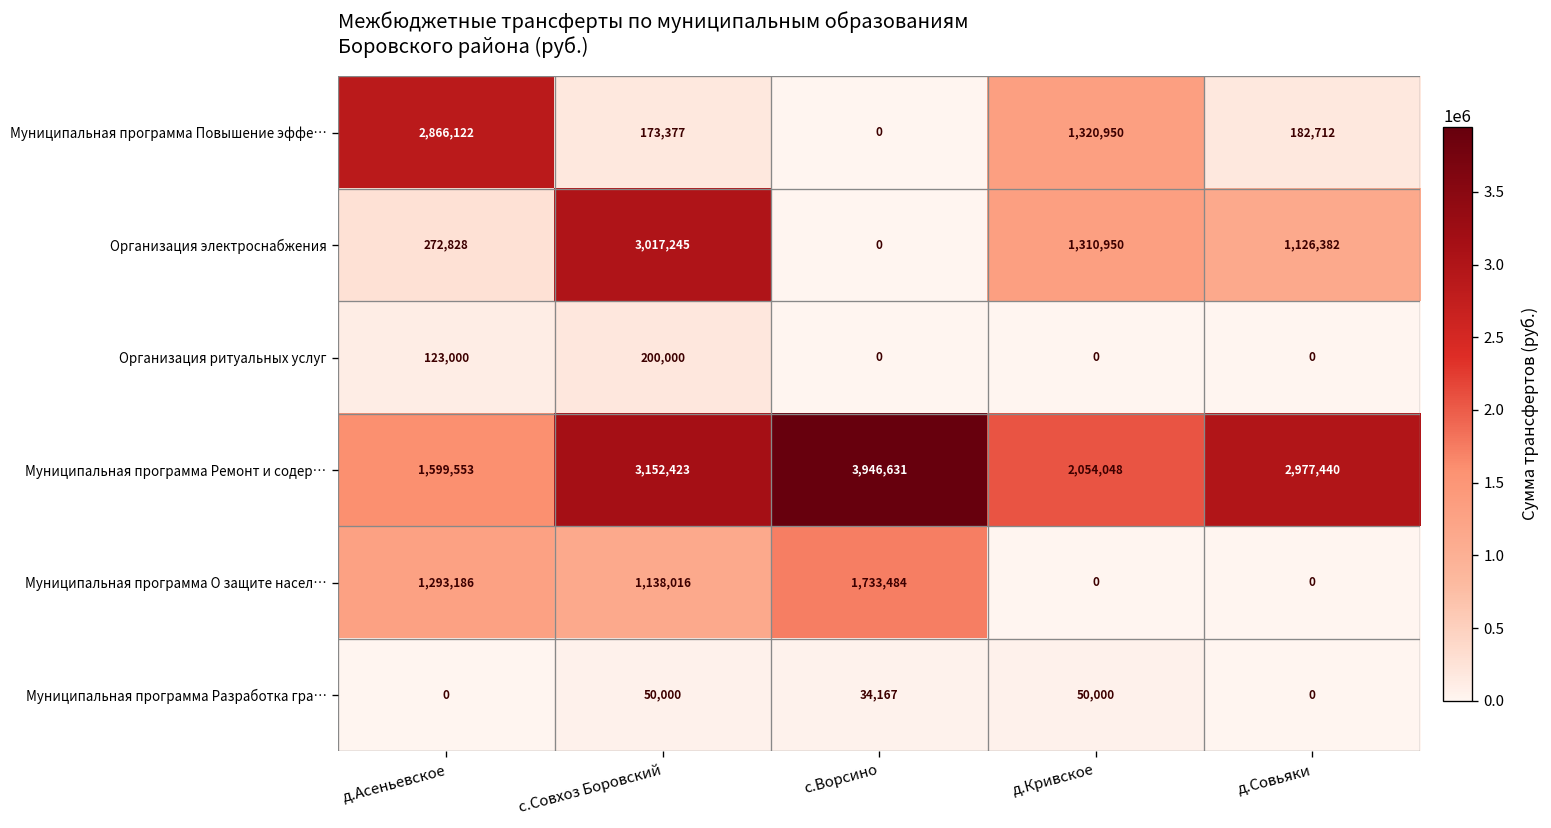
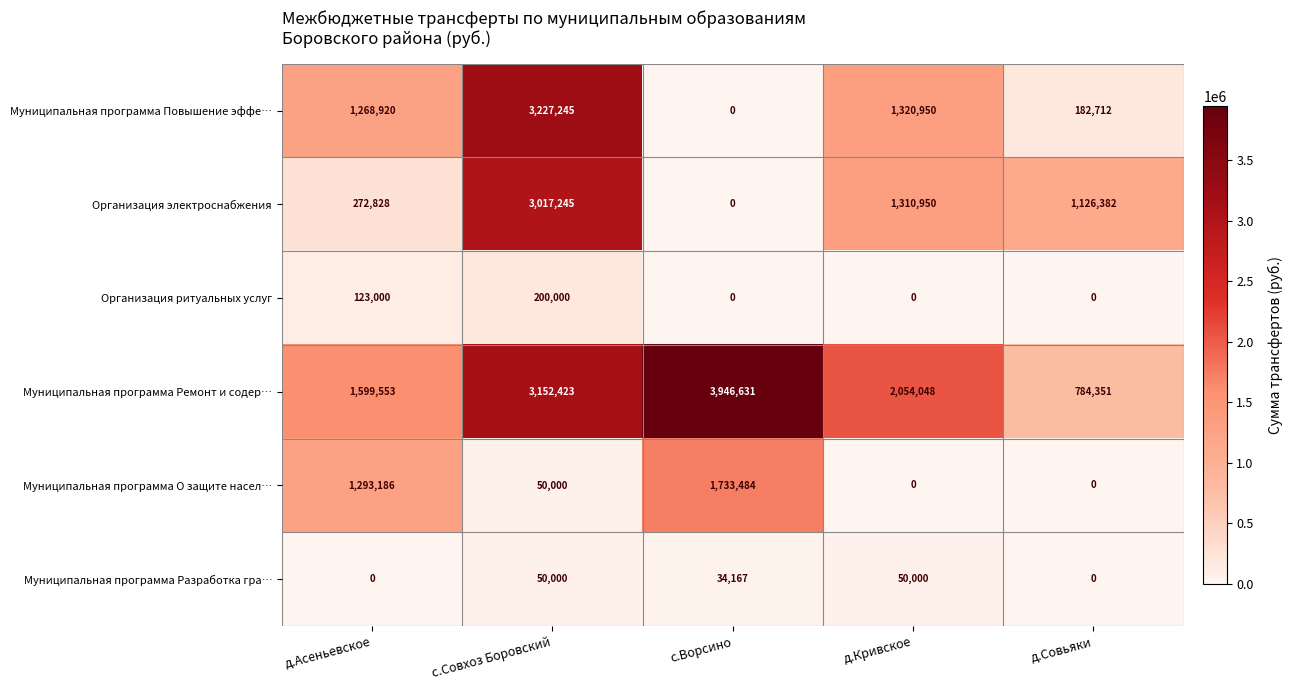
  {
    "Муниципальная программа Повышение эффе…": {
-     "д.Асеньевское": "2,866,122",
-     "с.Совхоз Боровский": "173,377",
+     "д.Асеньевское": "1,268,920",
+     "с.Совхоз Боровский": "3,227,245",
      "с.Ворсино": "0",
      "д.Кривское": "1,320,950",
      "д.Совьяки": "182,712"
    },
    "Организация электроснабжения": {
      "д.Асеньевское": "272,828",
      "с.Совхоз Боровский": "3,017,245",
      "с.Ворсино": "0",
      "д.Кривское": "1,310,950",
      "д.Совьяки": "1,126,382"
    },
    "Организация ритуальных услуг": {
      "д.Асеньевское": "123,000",
      "с.Совхоз Боровский": "200,000",
      "с.Ворсино": "0",
      "д.Кривское": "0",
      "д.Совьяки": "0"
    },
    "Муниципальная программа Ремонт и содер…": {
      "д.Асеньевское": "1,599,553",
      "с.Совхоз Боровский": "3,152,423",
      "с.Ворсино": "3,946,631",
      "д.Кривское": "2,054,048",
-     "д.Совьяки": "2,977,440"
+     "д.Совьяки": "784,351"
    },
    "Муниципальная программа О защите насел…": {
      "д.Асеньевское": "1,293,186",
-     "с.Совхоз Боровский": "1,138,016",
+     "с.Совхоз Боровский": "50,000",
      "с.Ворсино": "1,733,484",
      "д.Кривское": "0",
      "д.Совьяки": "0"
    },
    "Муниципальная программа Разработка гра…": {
      "д.Асеньевское": "0",
      "с.Совхоз Боровский": "50,000",
      "с.Ворсино": "34,167",
      "д.Кривское": "50,000",
      "д.Совьяки": "0"
    }
  }
